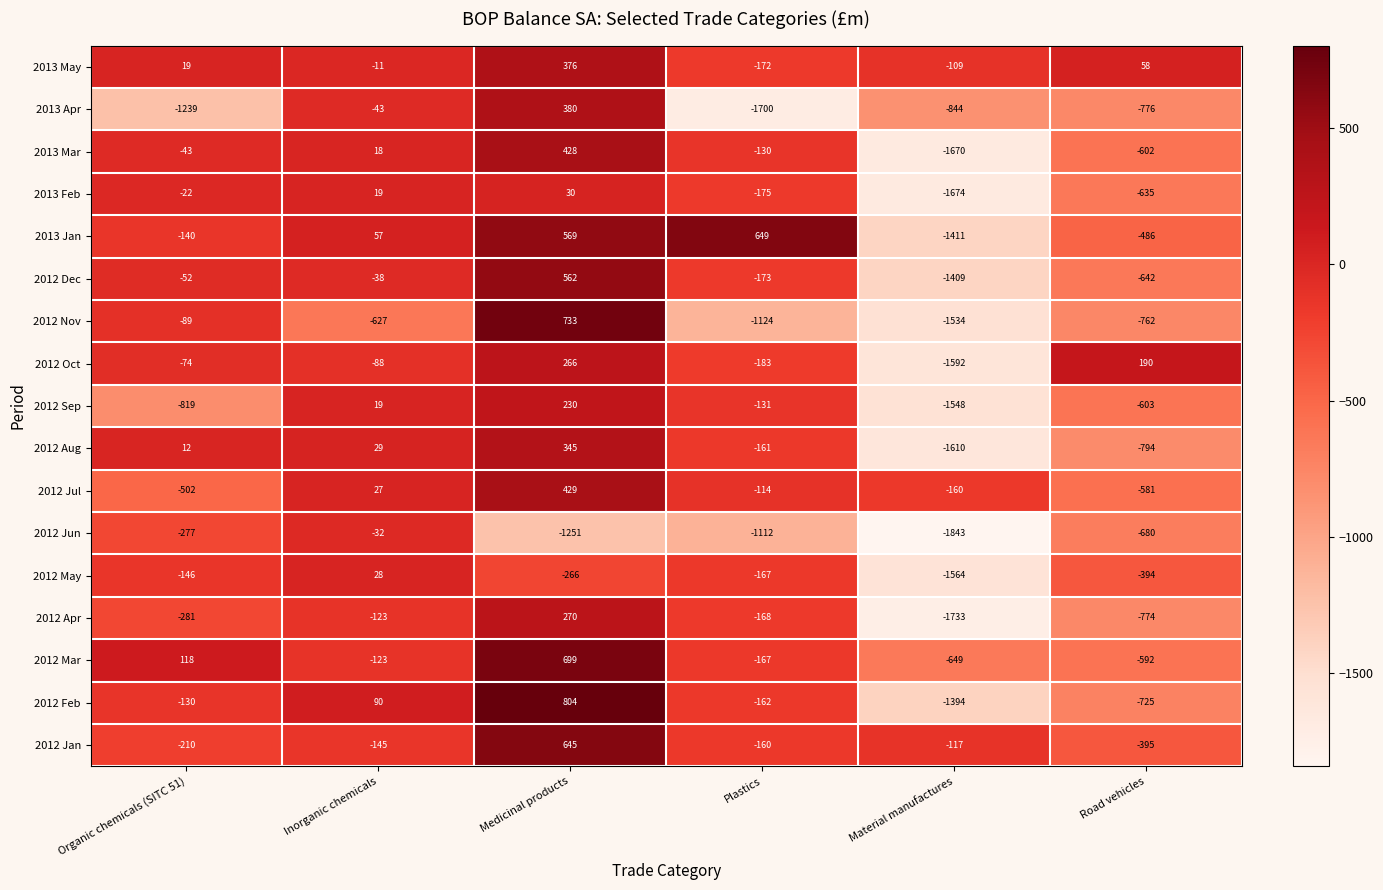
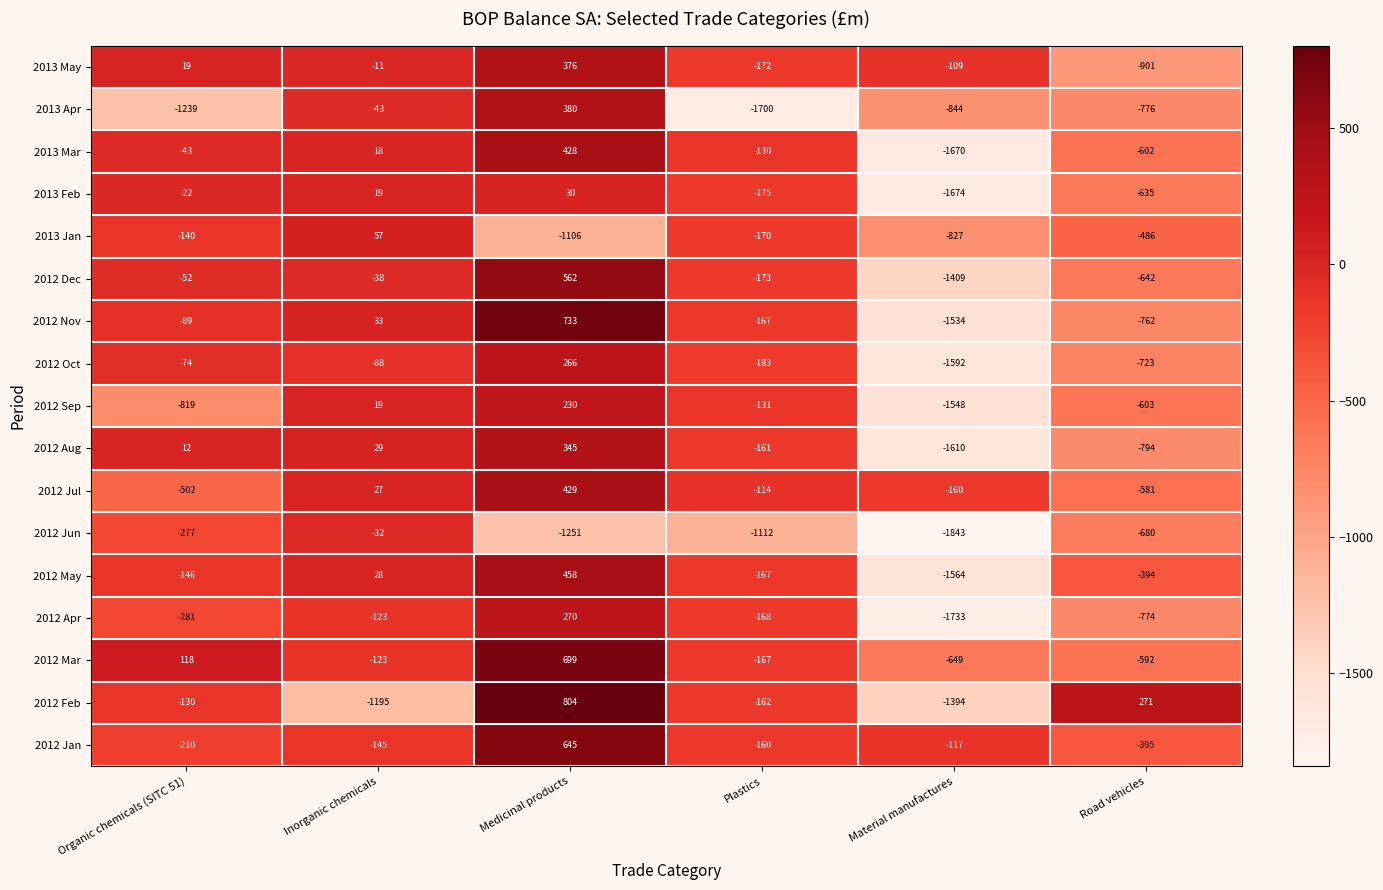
  {
    "2013 May": {
      "Organic chemicals (SITC 51)": 19,
      "Inorganic chemicals": -11,
      "Medicinal products": 376,
      "Plastics": -172,
      "Material manufactures": -109,
-     "Road vehicles": 58
+     "Road vehicles": -901
    },
    "2013 Apr": {
      "Organic chemicals (SITC 51)": -1239,
      "Inorganic chemicals": -43,
      "Medicinal products": 380,
      "Plastics": -1700,
      "Material manufactures": -844,
      "Road vehicles": -776
    },
    "2013 Mar": {
      "Organic chemicals (SITC 51)": -43,
      "Inorganic chemicals": 18,
      "Medicinal products": 428,
      "Plastics": -130,
      "Material manufactures": -1670,
      "Road vehicles": -602
    },
    "2013 Feb": {
      "Organic chemicals (SITC 51)": -22,
      "Inorganic chemicals": 19,
      "Medicinal products": 30,
      "Plastics": -175,
      "Material manufactures": -1674,
      "Road vehicles": -635
    },
    "2013 Jan": {
      "Organic chemicals (SITC 51)": -140,
      "Inorganic chemicals": 57,
-     "Medicinal products": 569,
-     "Plastics": 649,
-     "Material manufactures": -1411,
+     "Medicinal products": -1106,
+     "Plastics": -170,
+     "Material manufactures": -827,
      "Road vehicles": -486
    },
    "2012 Dec": {
      "Organic chemicals (SITC 51)": -52,
      "Inorganic chemicals": -38,
      "Medicinal products": 562,
      "Plastics": -173,
      "Material manufactures": -1409,
      "Road vehicles": -642
    },
    "2012 Nov": {
      "Organic chemicals (SITC 51)": -89,
-     "Inorganic chemicals": -627,
+     "Inorganic chemicals": 33,
      "Medicinal products": 733,
-     "Plastics": -1124,
+     "Plastics": -167,
      "Material manufactures": -1534,
      "Road vehicles": -762
    },
    "2012 Oct": {
      "Organic chemicals (SITC 51)": -74,
      "Inorganic chemicals": -88,
      "Medicinal products": 266,
      "Plastics": -183,
      "Material manufactures": -1592,
-     "Road vehicles": 190
+     "Road vehicles": -723
    },
    "2012 Sep": {
      "Organic chemicals (SITC 51)": -819,
      "Inorganic chemicals": 19,
      "Medicinal products": 230,
      "Plastics": -131,
      "Material manufactures": -1548,
      "Road vehicles": -603
    },
    "2012 Aug": {
      "Organic chemicals (SITC 51)": 12,
      "Inorganic chemicals": 29,
      "Medicinal products": 345,
      "Plastics": -161,
      "Material manufactures": -1610,
      "Road vehicles": -794
    },
    "2012 Jul": {
      "Organic chemicals (SITC 51)": -502,
      "Inorganic chemicals": 27,
      "Medicinal products": 429,
      "Plastics": -114,
      "Material manufactures": -160,
      "Road vehicles": -581
    },
    "2012 Jun": {
      "Organic chemicals (SITC 51)": -277,
      "Inorganic chemicals": -32,
      "Medicinal products": -1251,
      "Plastics": -1112,
      "Material manufactures": -1843,
      "Road vehicles": -680
    },
    "2012 May": {
      "Organic chemicals (SITC 51)": -146,
      "Inorganic chemicals": 28,
-     "Medicinal products": -266,
+     "Medicinal products": 458,
      "Plastics": -167,
      "Material manufactures": -1564,
      "Road vehicles": -394
    },
    "2012 Apr": {
      "Organic chemicals (SITC 51)": -281,
      "Inorganic chemicals": -123,
      "Medicinal products": 270,
      "Plastics": -168,
      "Material manufactures": -1733,
      "Road vehicles": -774
    },
    "2012 Mar": {
      "Organic chemicals (SITC 51)": 118,
      "Inorganic chemicals": -123,
      "Medicinal products": 699,
      "Plastics": -167,
      "Material manufactures": -649,
      "Road vehicles": -592
    },
    "2012 Feb": {
      "Organic chemicals (SITC 51)": -130,
-     "Inorganic chemicals": 90,
+     "Inorganic chemicals": -1195,
      "Medicinal products": 804,
      "Plastics": -162,
      "Material manufactures": -1394,
-     "Road vehicles": -725
+     "Road vehicles": 271
    },
    "2012 Jan": {
      "Organic chemicals (SITC 51)": -210,
      "Inorganic chemicals": -145,
      "Medicinal products": 645,
      "Plastics": -160,
      "Material manufactures": -117,
      "Road vehicles": -395
    }
  }
